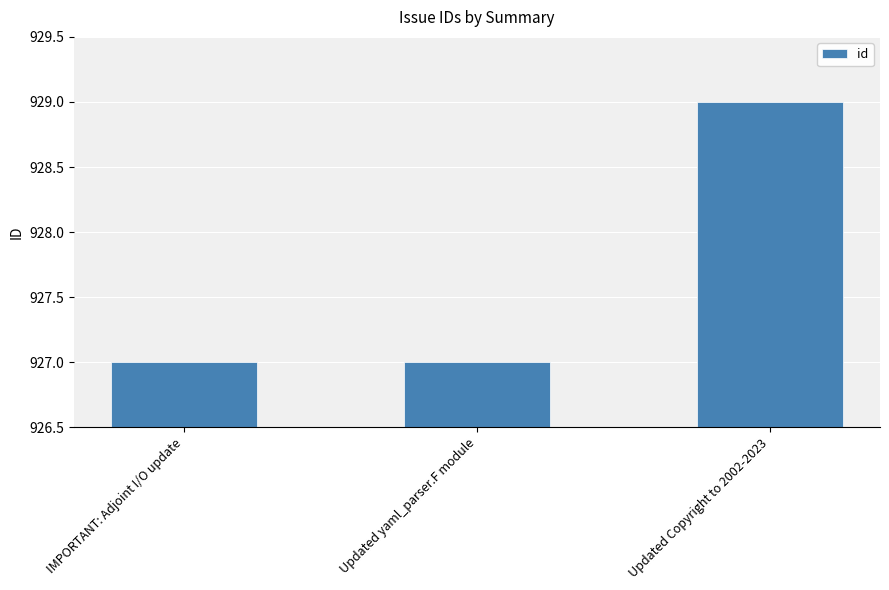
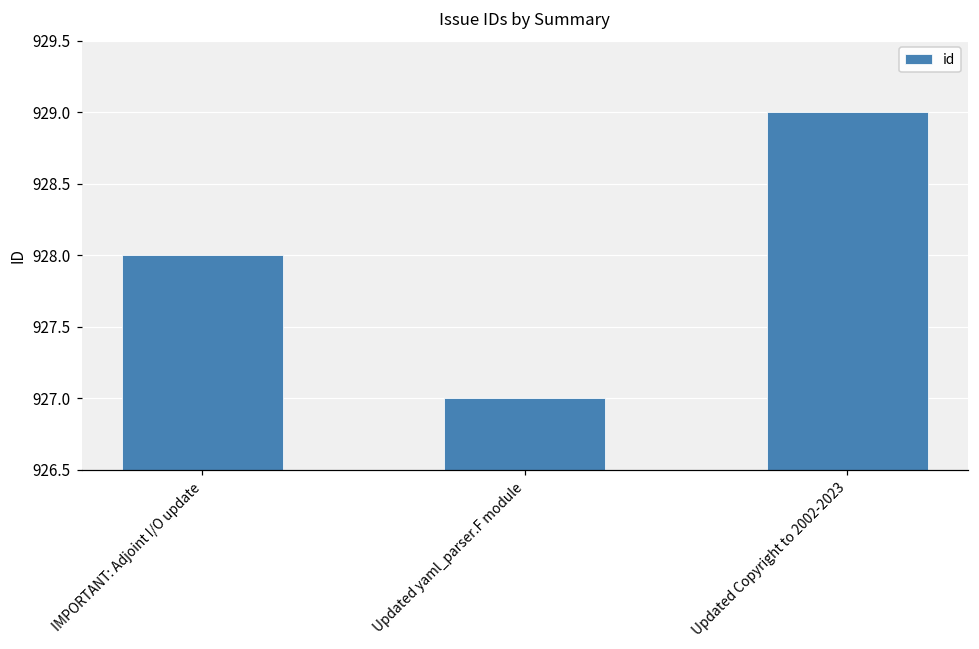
  {
-   "IMPORTANT: Adjoint I/O update": 927,
+   "IMPORTANT: Adjoint I/O update": 928,
    "Updated yaml_parser.F module": 927,
    "Updated Copyright to 2002-2023": 929
  }
